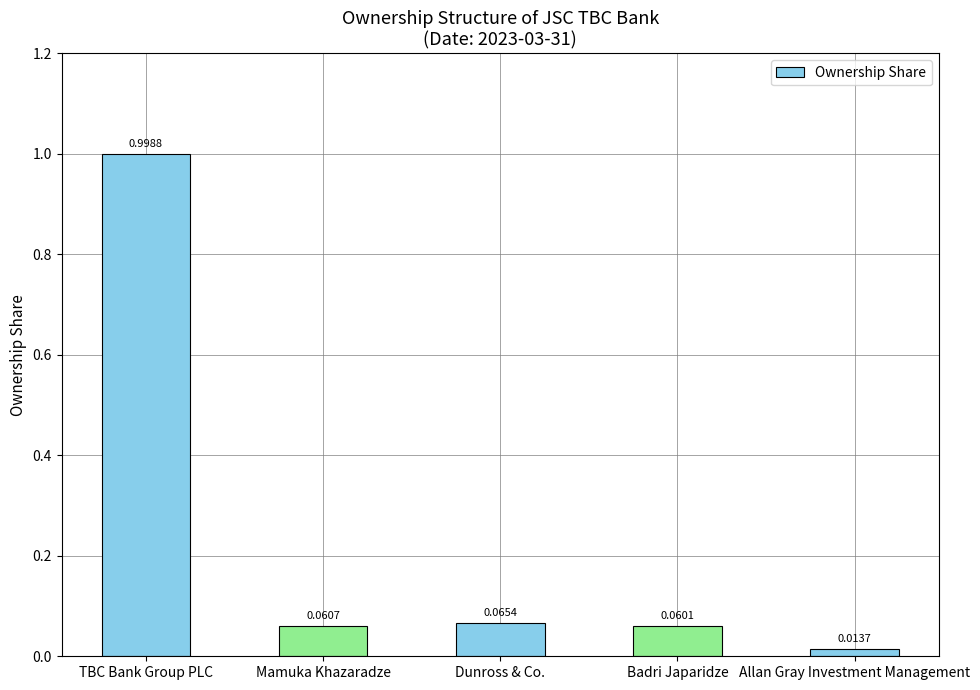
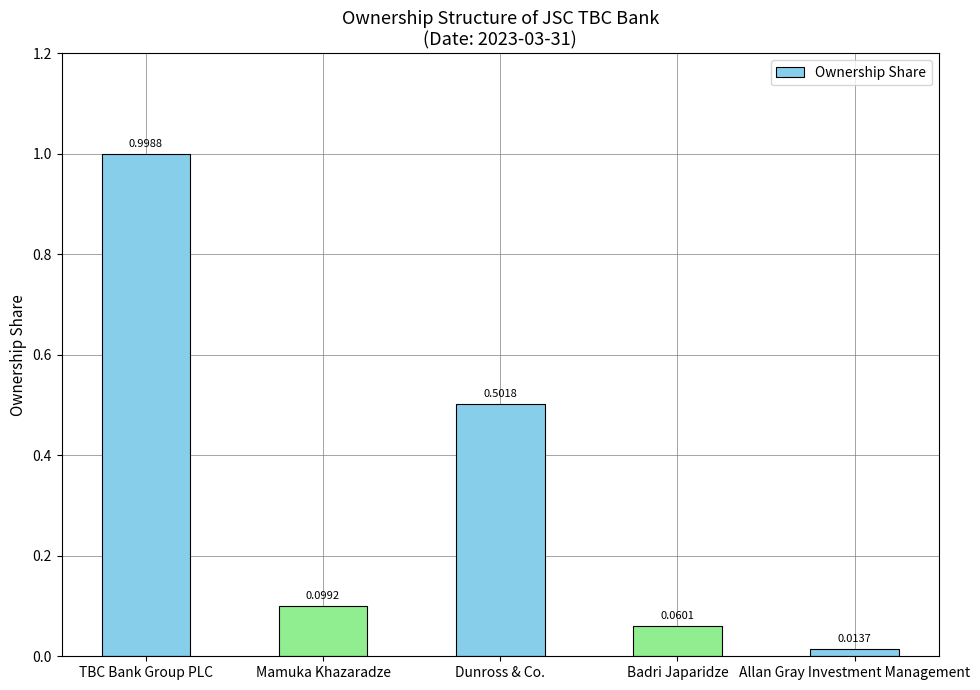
  {
    "TBC Bank Group PLC": 0.9988,
-   "Mamuka Khazaradze": 0.0607,
-   "Dunross & Co.": 0.0654,
+   "Mamuka Khazaradze": 0.0992,
+   "Dunross & Co.": 0.5018,
    "Badri Japaridze": 0.0601,
    "Allan Gray Investment Management": 0.0137
  }
